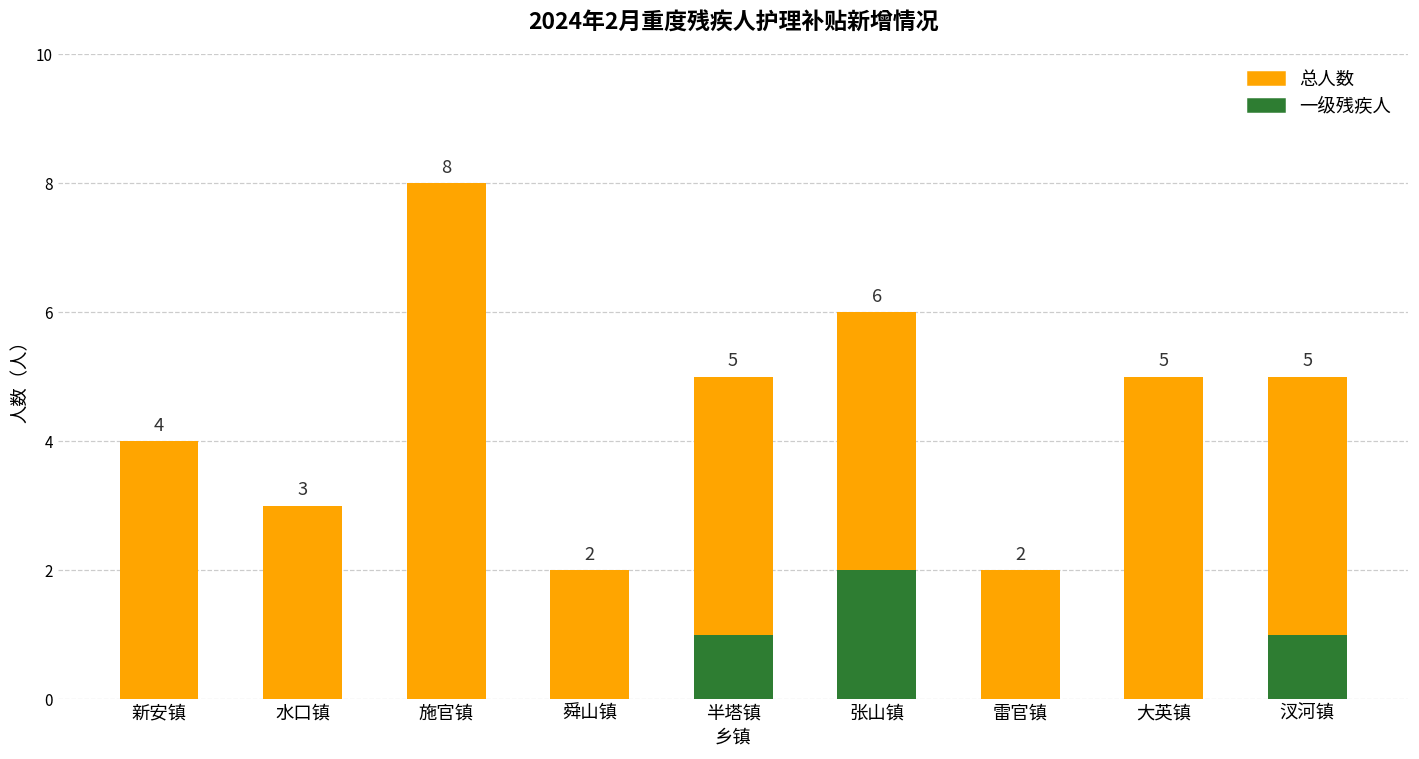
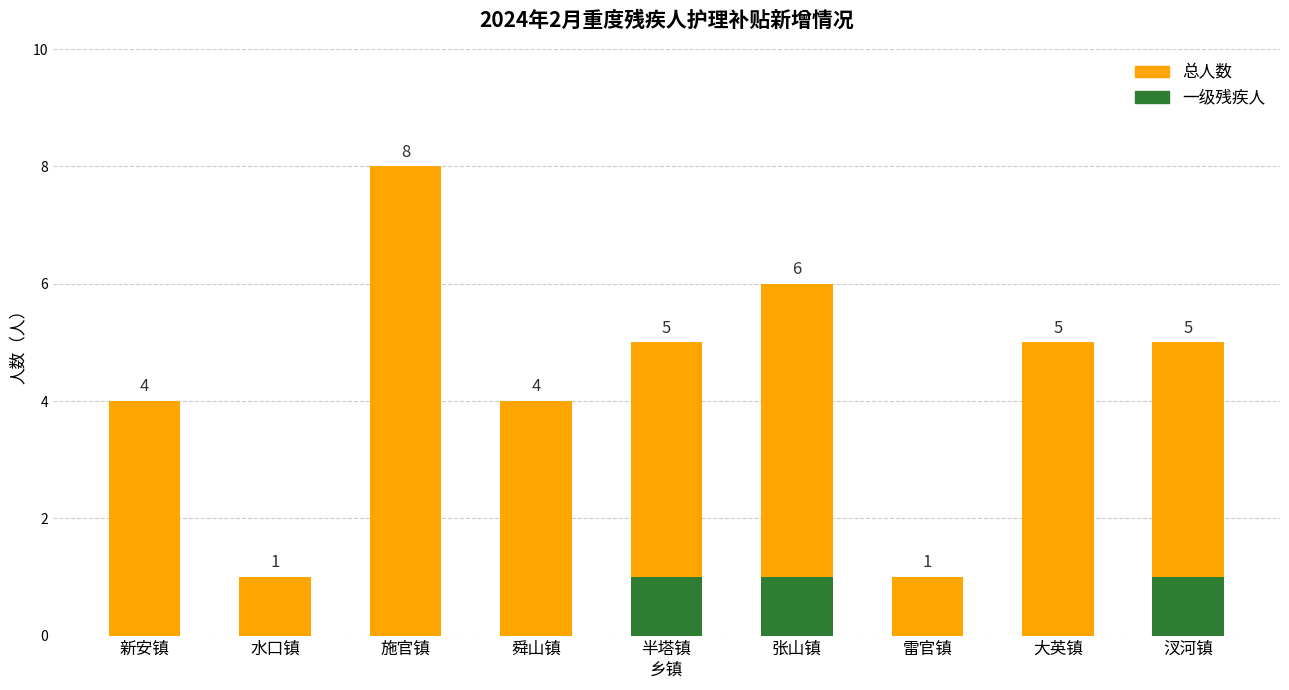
  {
    "总人数": {
      "新安镇": 4,
-     "水口镇": 3,
+     "水口镇": 1,
      "施官镇": 8,
-     "舜山镇": 2,
+     "舜山镇": 4,
      "半塔镇": 5,
      "张山镇": 6,
-     "雷官镇": 2,
+     "雷官镇": 1,
      "大英镇": 5,
      "汊河镇": 5
    },
    "一级残疾人": {
      "新安镇": 0,
      "水口镇": 0,
      "施官镇": 0,
      "舜山镇": 0,
-     "张山镇": 2,
+     "张山镇": 1,
      "雷官镇": 0,
      "大英镇": 0
    }
  }
